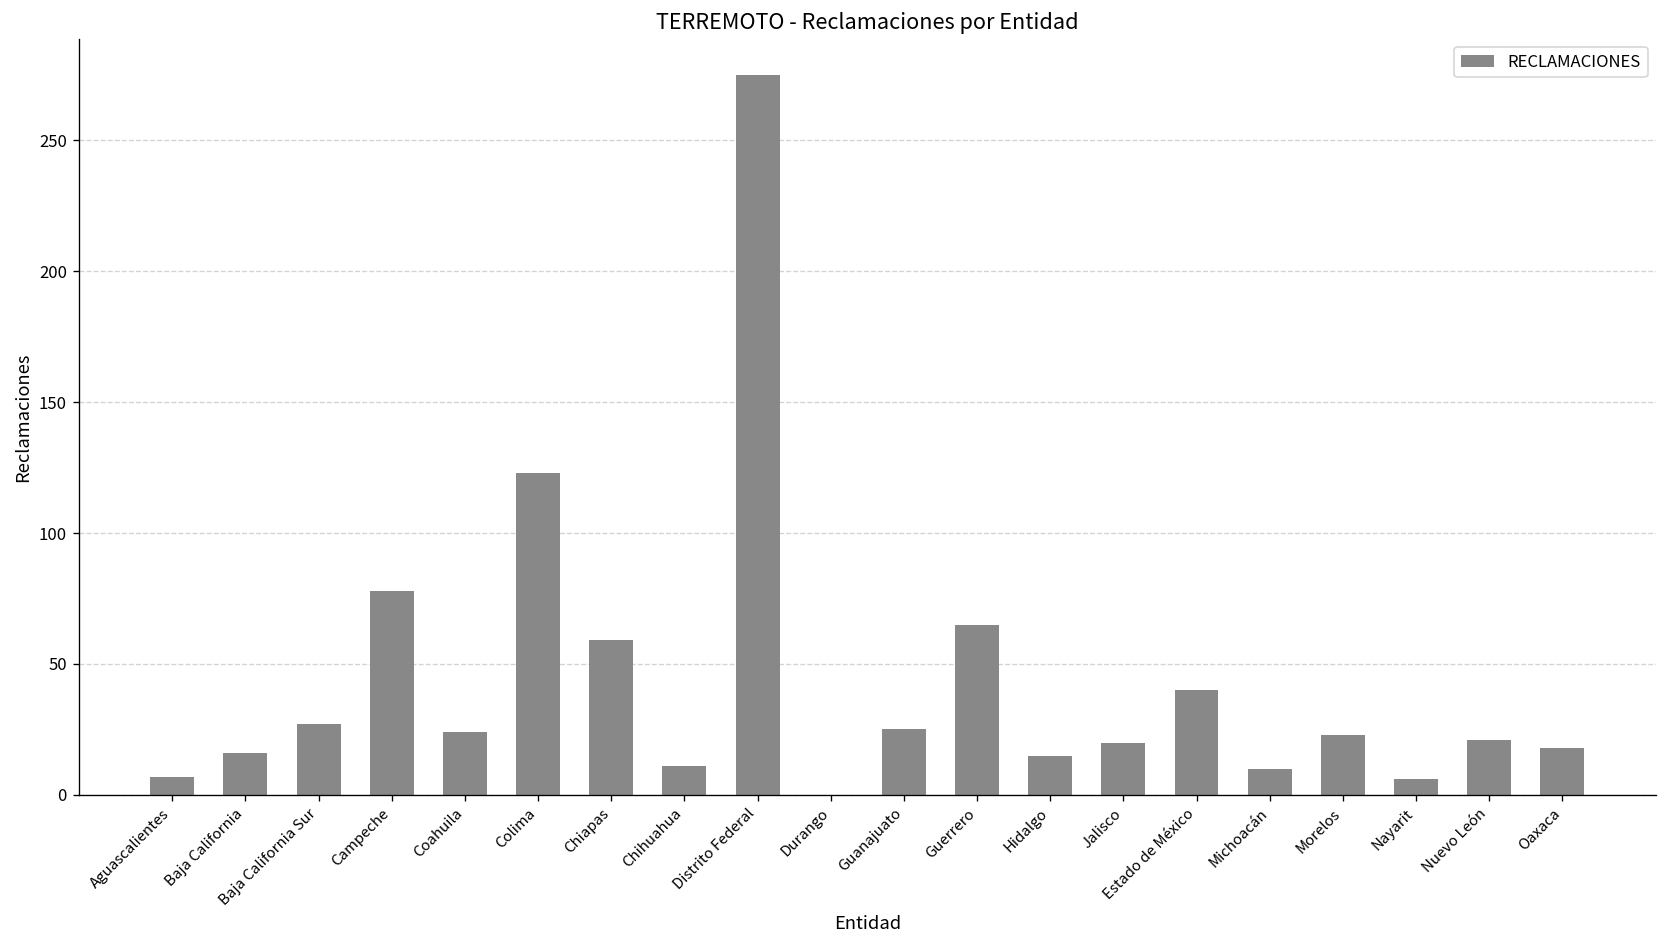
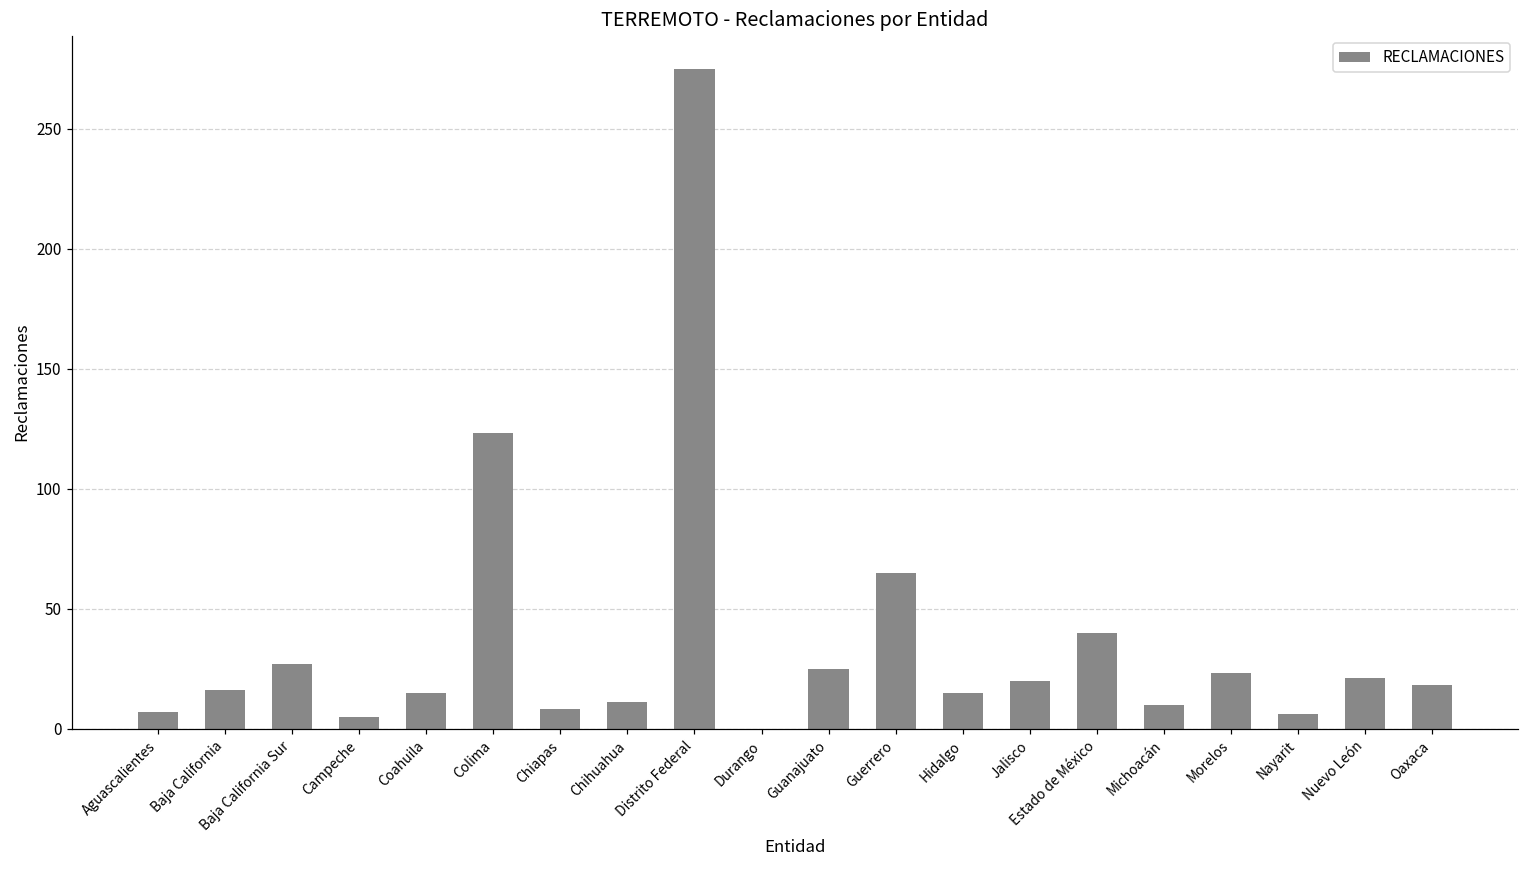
  {
    "Aguascalientes": 7,
    "Baja California": 16,
    "Baja California Sur": 27,
-   "Campeche": 78,
-   "Coahuila": 24,
+   "Campeche": 5,
+   "Coahuila": 15,
    "Colima": 123,
-   "Chiapas": 59,
+   "Chiapas": 8,
    "Chihuahua": 11,
    "Distrito Federal": 275,
    "Durango": 0,
    "Guanajuato": 25,
    "Guerrero": 65,
    "Hidalgo": 15,
    "Jalisco": 20,
    "Estado de México": 40,
    "Michoacán": 10,
    "Morelos": 23,
    "Nayarit": 6,
    "Nuevo León": 21,
    "Oaxaca": 18
  }
